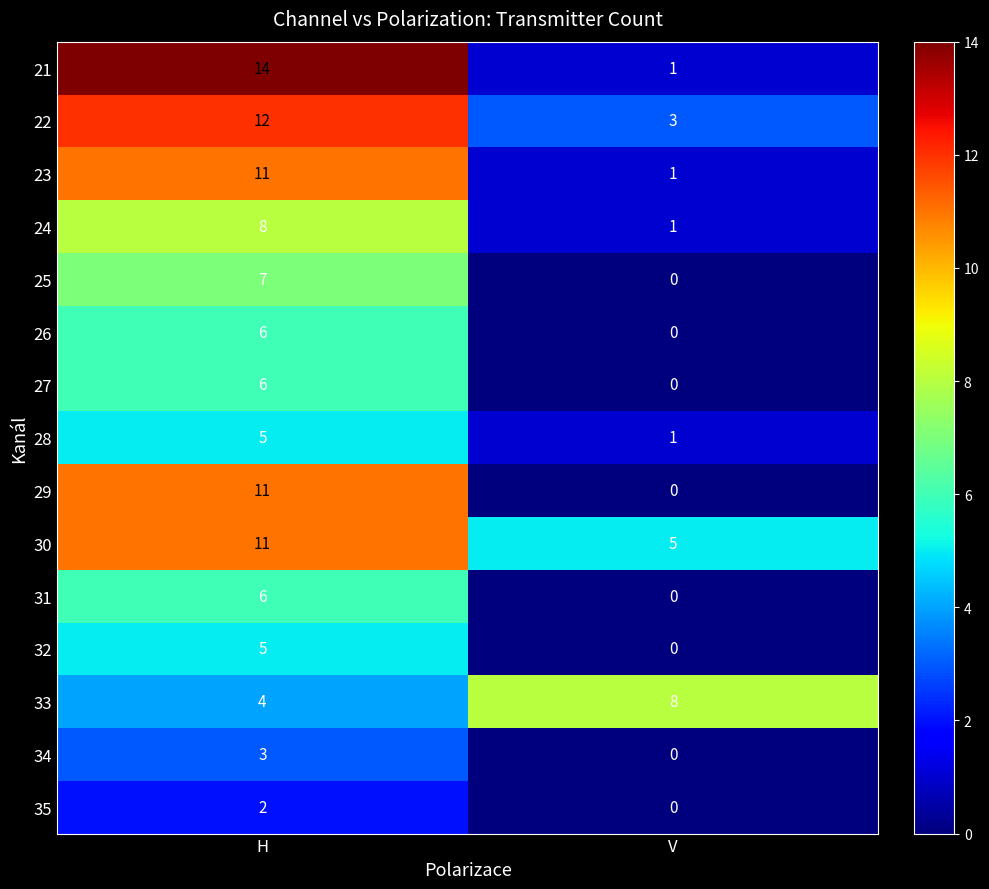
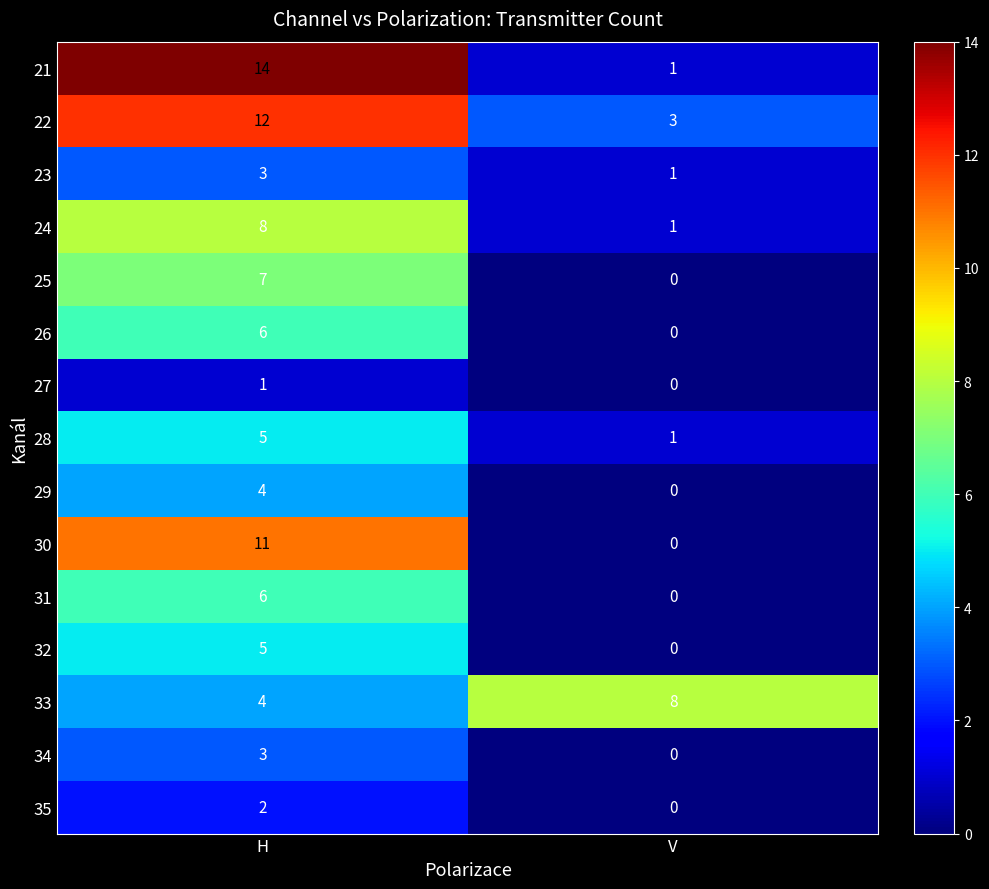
  {
    "21": {
      "H": 14,
      "V": 1
    },
    "22": {
      "H": 12,
      "V": 3
    },
    "23": {
-     "H": 11,
+     "H": 3,
      "V": 1
    },
    "24": {
      "H": 8,
      "V": 1
    },
    "25": {
      "H": 7,
      "V": 0
    },
    "26": {
      "H": 6,
      "V": 0
    },
    "27": {
-     "H": 6,
+     "H": 1,
      "V": 0
    },
    "28": {
      "H": 5,
      "V": 1
    },
    "29": {
-     "H": 11,
+     "H": 4,
      "V": 0
    },
    "30": {
      "H": 11,
-     "V": 5
+     "V": 0
    },
    "31": {
      "H": 6,
      "V": 0
    },
    "32": {
      "H": 5,
      "V": 0
    },
    "33": {
      "H": 4,
      "V": 8
    },
    "34": {
      "H": 3,
      "V": 0
    },
    "35": {
      "H": 2,
      "V": 0
    }
  }
